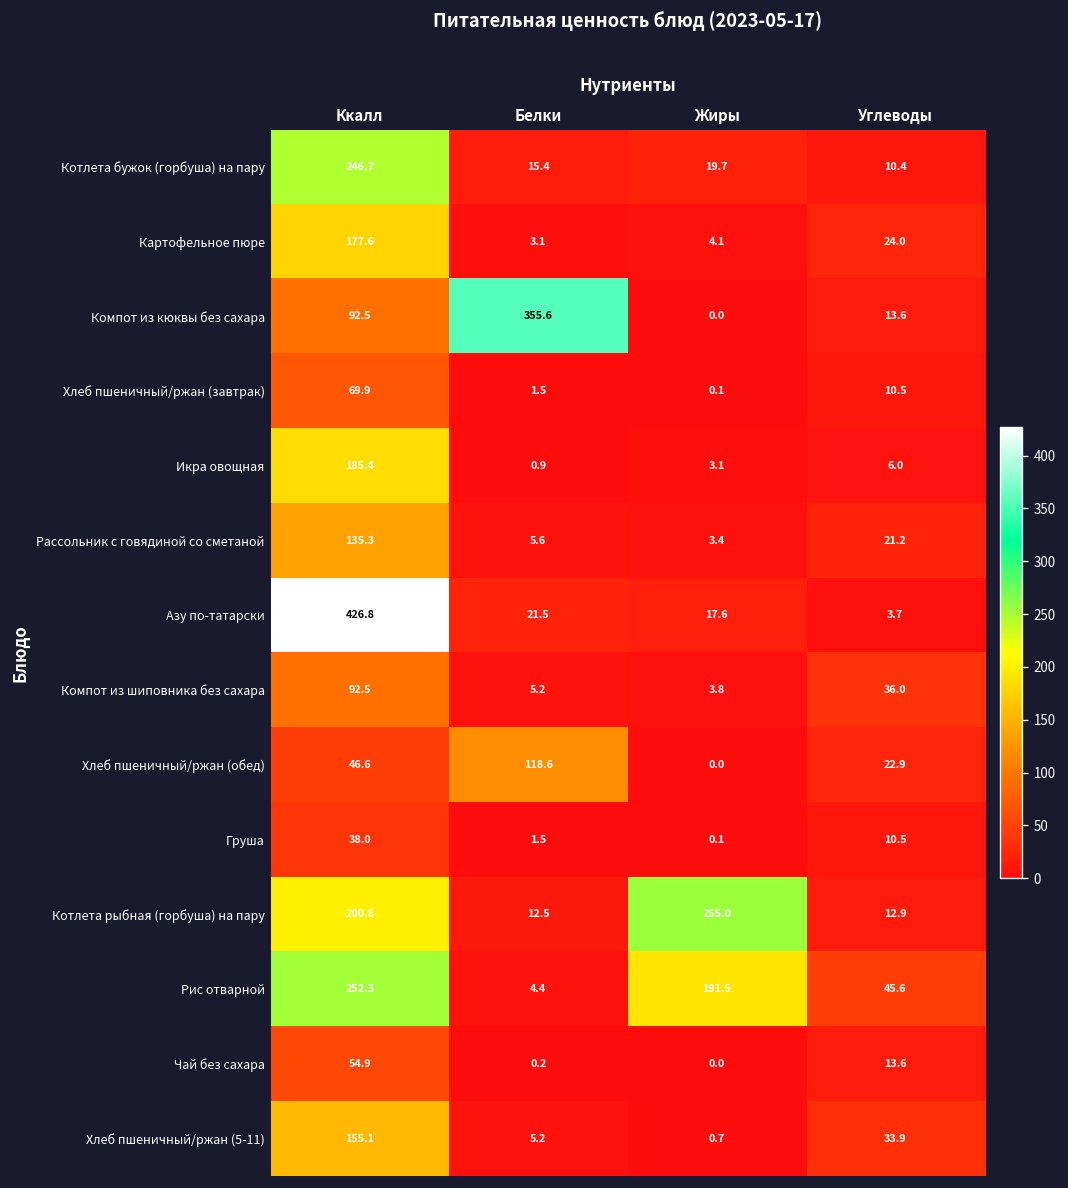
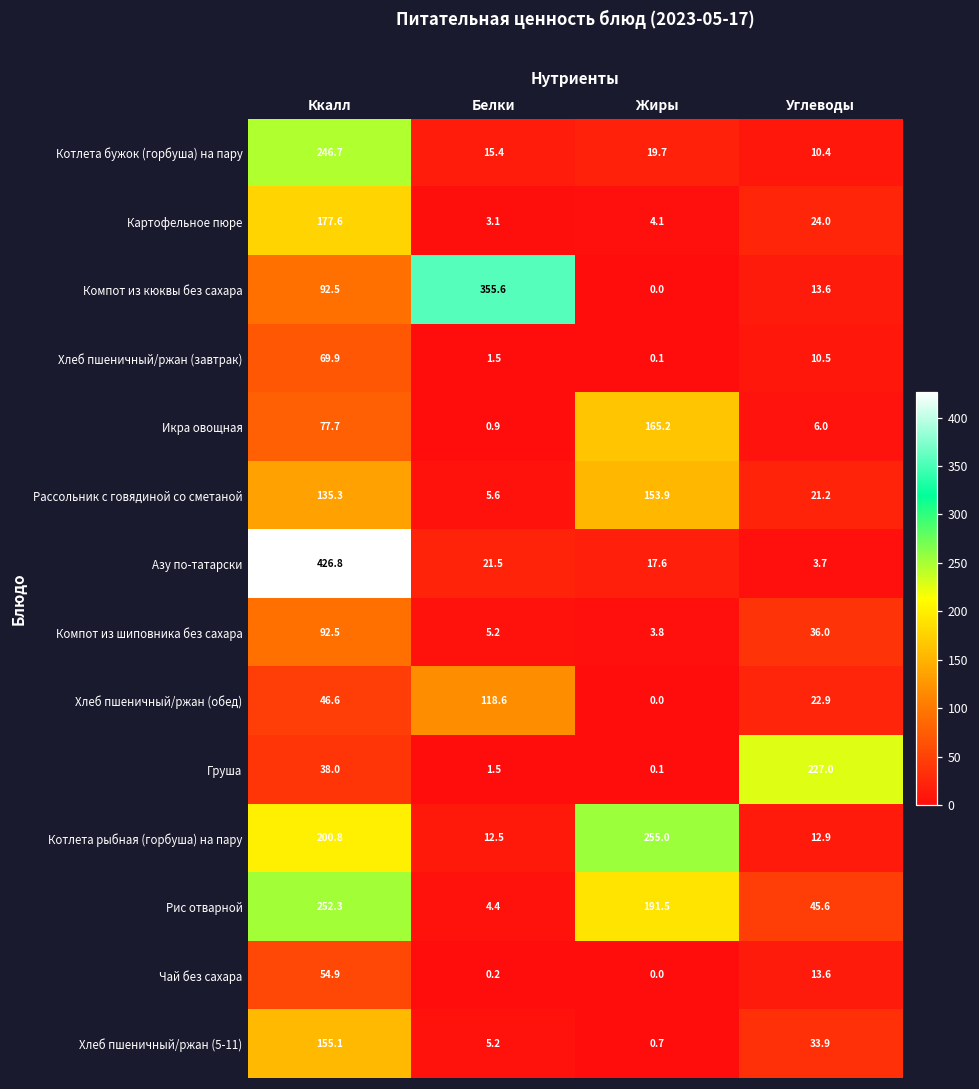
  {
    "Котлета бужок (горбуша) на пару": {
      "Ккалл": 246.7,
      "Белки": 15.4,
      "Жиры": 19.7,
      "Углеводы": 10.4
    },
    "Картофельное пюре": {
      "Ккалл": 177.6,
      "Белки": 3.1,
      "Жиры": 4.1,
      "Углеводы": 24.0
    },
    "Компот из кюквы без сахара": {
      "Ккалл": 92.5,
      "Белки": 355.6,
      "Жиры": 0.0,
      "Углеводы": 13.6
    },
    "Хлеб пшеничный/ржан (завтрак)": {
      "Ккалл": 69.9,
      "Белки": 1.5,
      "Жиры": 0.1,
      "Углеводы": 10.5
    },
    "Икра овощная": {
-     "Ккалл": 185.4,
+     "Ккалл": 77.7,
      "Белки": 0.9,
-     "Жиры": 3.1,
+     "Жиры": 165.2,
      "Углеводы": 6.0
    },
    "Рассольник с говядиной со сметаной": {
      "Ккалл": 135.3,
      "Белки": 5.6,
-     "Жиры": 3.4,
+     "Жиры": 153.9,
      "Углеводы": 21.2
    },
    "Азу по-татарски": {
      "Ккалл": 426.8,
      "Белки": 21.5,
      "Жиры": 17.6,
      "Углеводы": 3.7
    },
    "Компот из шиповника без сахара": {
      "Ккалл": 92.5,
      "Белки": 5.2,
      "Жиры": 3.8,
      "Углеводы": 36.0
    },
    "Хлеб пшеничный/ржан (обед)": {
      "Ккалл": 46.6,
      "Белки": 118.6,
      "Жиры": 0.0,
      "Углеводы": 22.9
    },
    "Груша": {
      "Ккалл": 38.0,
      "Белки": 1.5,
      "Жиры": 0.1,
-     "Углеводы": 10.5
+     "Углеводы": 227.0
    },
    "Котлета рыбная (горбуша) на пару": {
      "Ккалл": 200.8,
      "Белки": 12.5,
      "Жиры": 255.0,
      "Углеводы": 12.9
    },
    "Рис отварной": {
      "Ккалл": 252.3,
      "Белки": 4.4,
      "Жиры": 191.5,
      "Углеводы": 45.6
    },
    "Чай без сахара": {
      "Ккалл": 54.9,
      "Белки": 0.2,
      "Жиры": 0.0,
      "Углеводы": 13.6
    },
    "Хлеб пшеничный/ржан (5-11)": {
      "Ккалл": 155.1,
      "Белки": 5.2,
      "Жиры": 0.7,
      "Углеводы": 33.9
    }
  }
